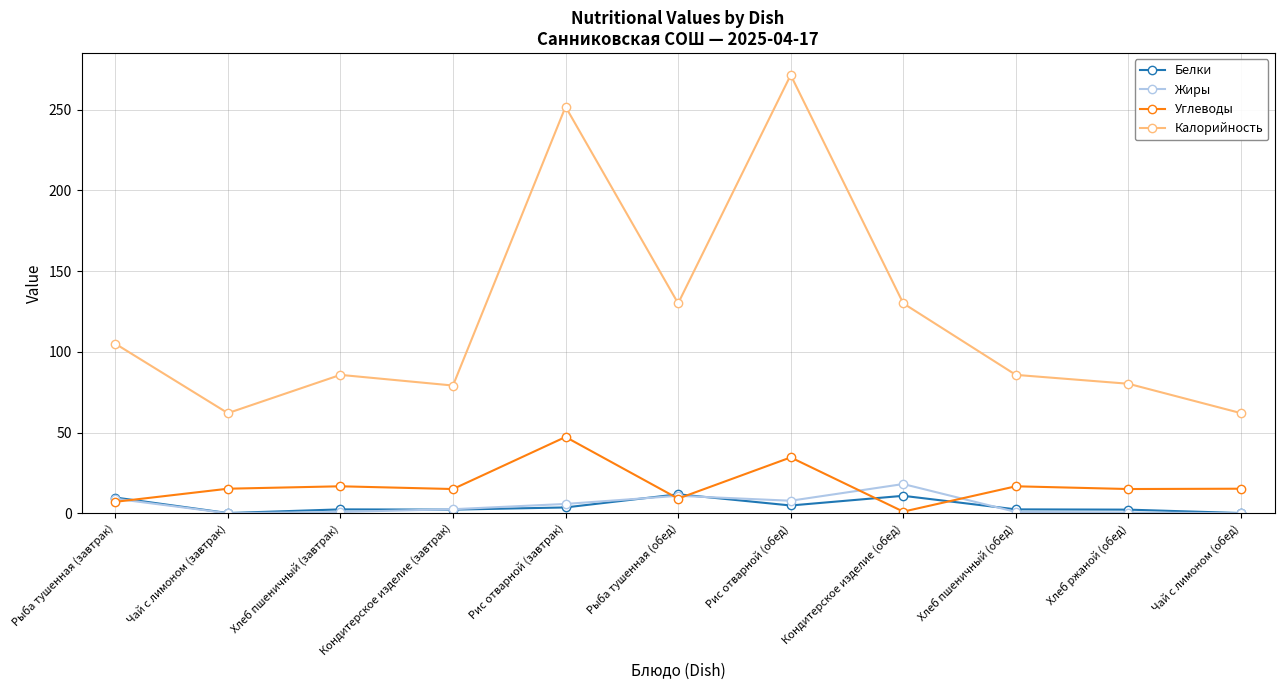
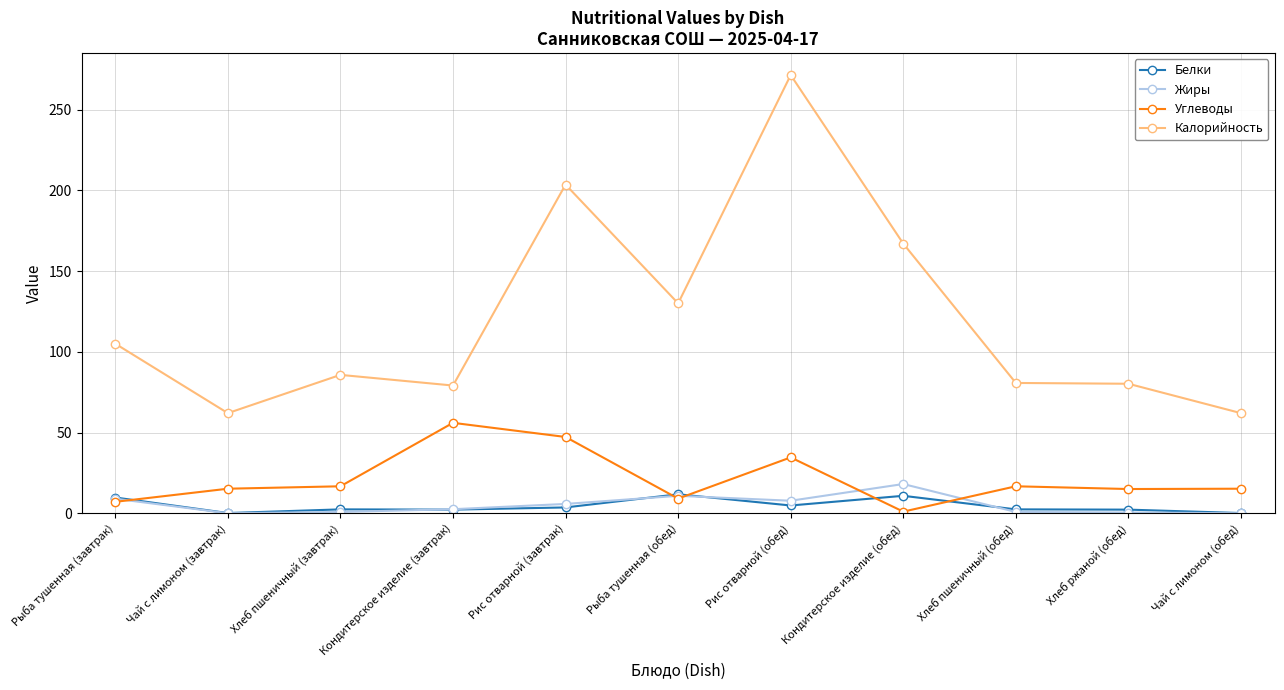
  {
    "Белки": {
      "Хлеб пшеничный (завтрак)": 2,
      "Рис отварной (завтрак)": 4,
      "Рис отварной (обед)": 5,
      "Кондитерское изделие (обед)": 11,
      "Хлеб пшеничный (обед)": 2,
      "Хлеб ржаной (обед)": 2
    },
    "Жиры": {
      "Хлеб пшеничный (завтрак)": 1,
      "Рис отварной (завтрак)": 6,
      "Рис отварной (обед)": 8,
      "Кондитерское изделие (обед)": 18,
      "Хлеб пшеничный (обед)": 1,
      "Хлеб ржаной (обед)": 0
    },
    "Углеводы": {
      "Рыба тушенная (завтрак)": 7,
      "Чай с лимоном (завтрак)": 15,
      "Хлеб пшеничный (завтрак)": 17,
-     "Кондитерское изделие (завтрак)": 15,
+     "Кондитерское изделие (завтрак)": 56,
      "Рис отварной (завтрак)": 47,
      "Рыба тушенная (обед)": 9,
      "Рис отварной (обед)": 35,
      "Кондитерское изделие (обед)": 1,
      "Хлеб пшеничный (обед)": 17,
      "Хлеб ржаной (обед)": 15,
      "Чай с лимоном (обед)": 15
    },
    "Калорийность": {
      "Рыба тушенная (завтрак)": 105,
      "Чай с лимоном (завтрак)": 62,
      "Хлеб пшеничный (завтрак)": 86,
      "Кондитерское изделие (завтрак)": 79,
-     "Рис отварной (завтрак)": 252,
+     "Рис отварной (завтрак)": 204,
      "Рыба тушенная (обед)": 130,
      "Рис отварной (обед)": 271,
-     "Кондитерское изделие (обед)": 130,
-     "Хлеб пшеничный (обед)": 86,
+     "Кондитерское изделие (обед)": 167,
+     "Хлеб пшеничный (обед)": 81,
      "Хлеб ржаной (обед)": 80,
      "Чай с лимоном (обед)": 62
    }
  }
